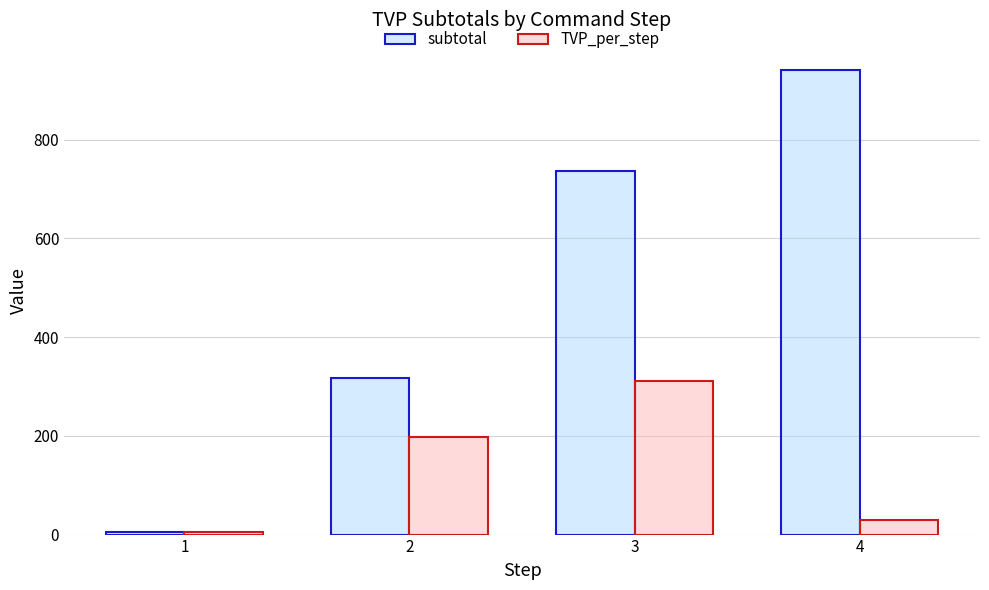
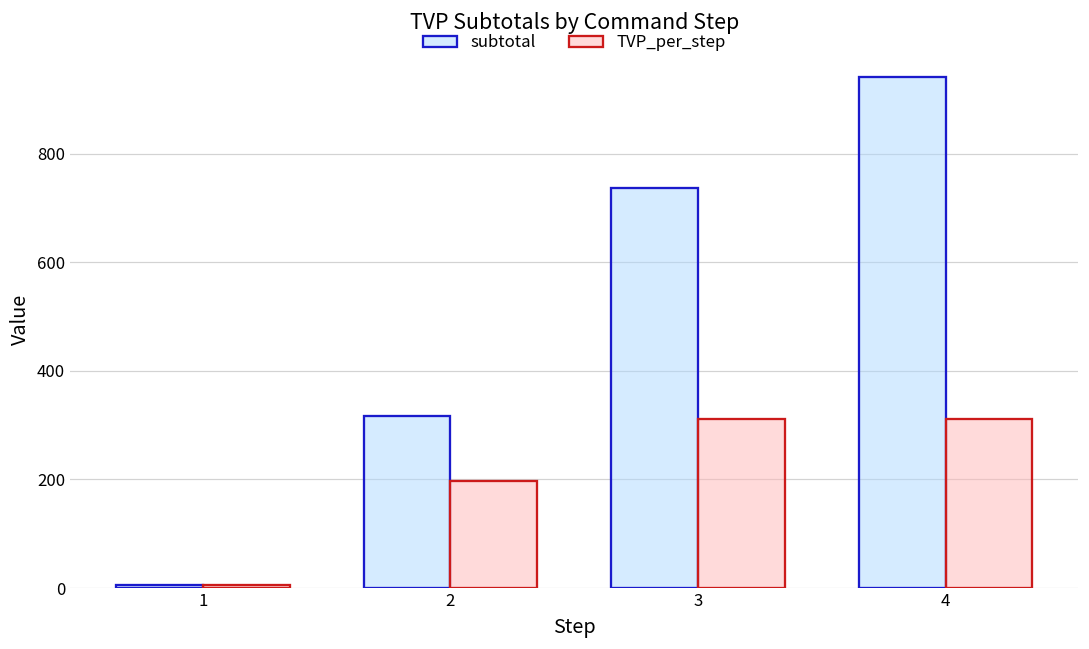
  {
    "subtotal": {
      "2": 320,
      "3": 740,
      "4": 940
    },
    "TVP_per_step": {
      "2": 200,
      "3": 310,
-     "4": 30
+     "4": 310
    }
  }
